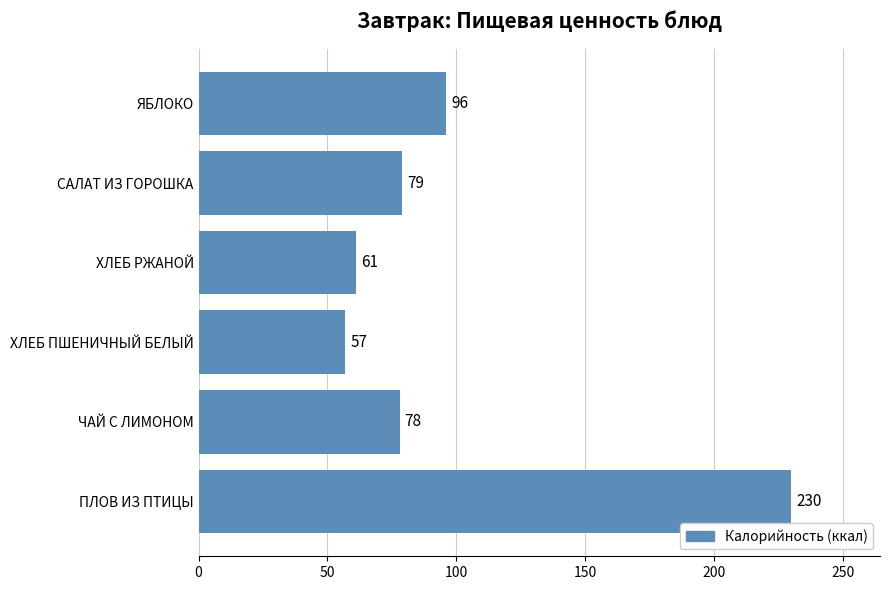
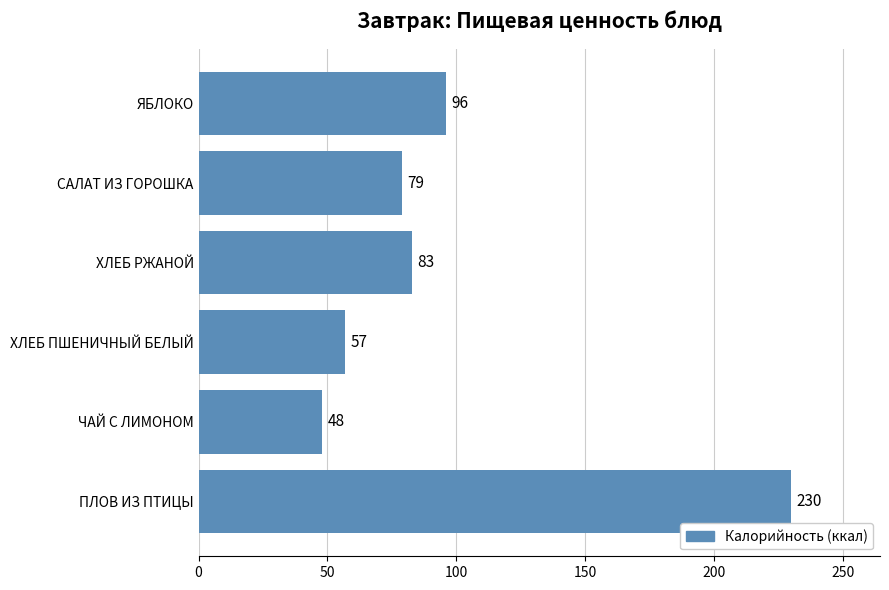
  {
    "ЯБЛОКО": 96,
    "САЛАТ ИЗ ГОРОШКА": 79,
-   "ХЛЕБ РЖАНОЙ": 61,
+   "ХЛЕБ РЖАНОЙ": 83,
    "ХЛЕБ ПШЕНИЧНЫЙ БЕЛЫЙ": 57,
-   "ЧАЙ С ЛИМОНОМ": 78,
+   "ЧАЙ С ЛИМОНОМ": 48,
    "ПЛОВ ИЗ ПТИЦЫ": 230
  }
